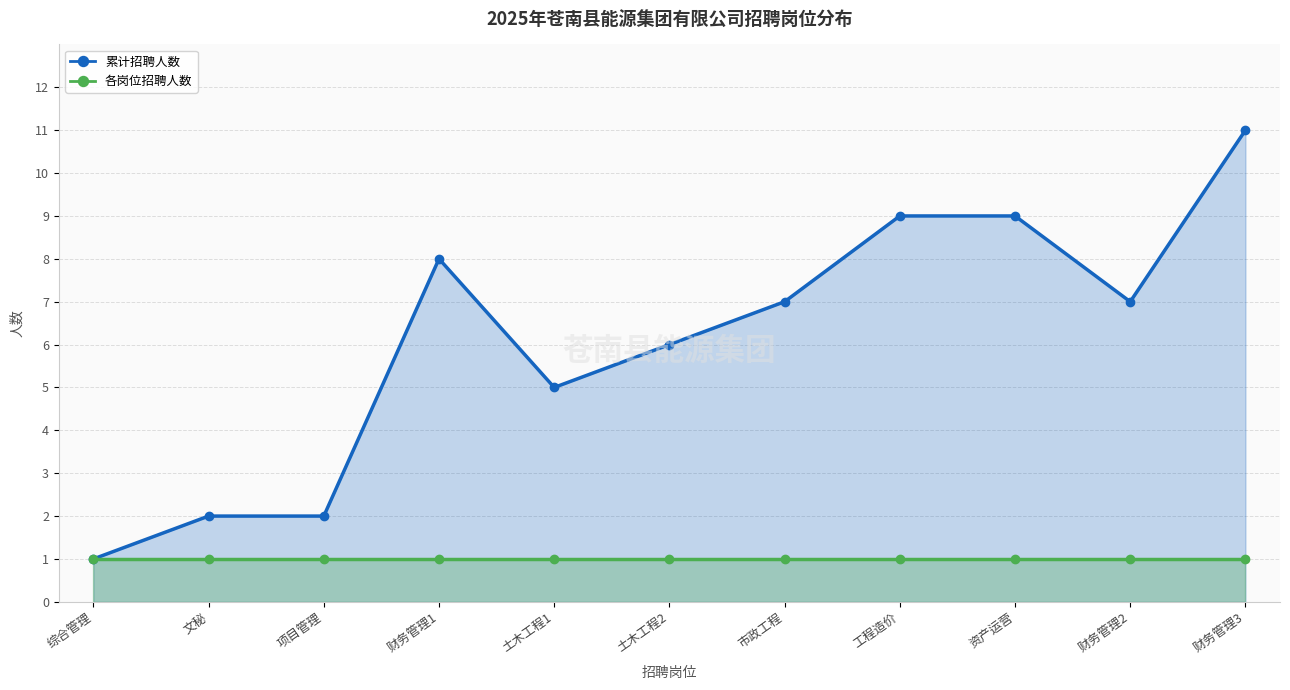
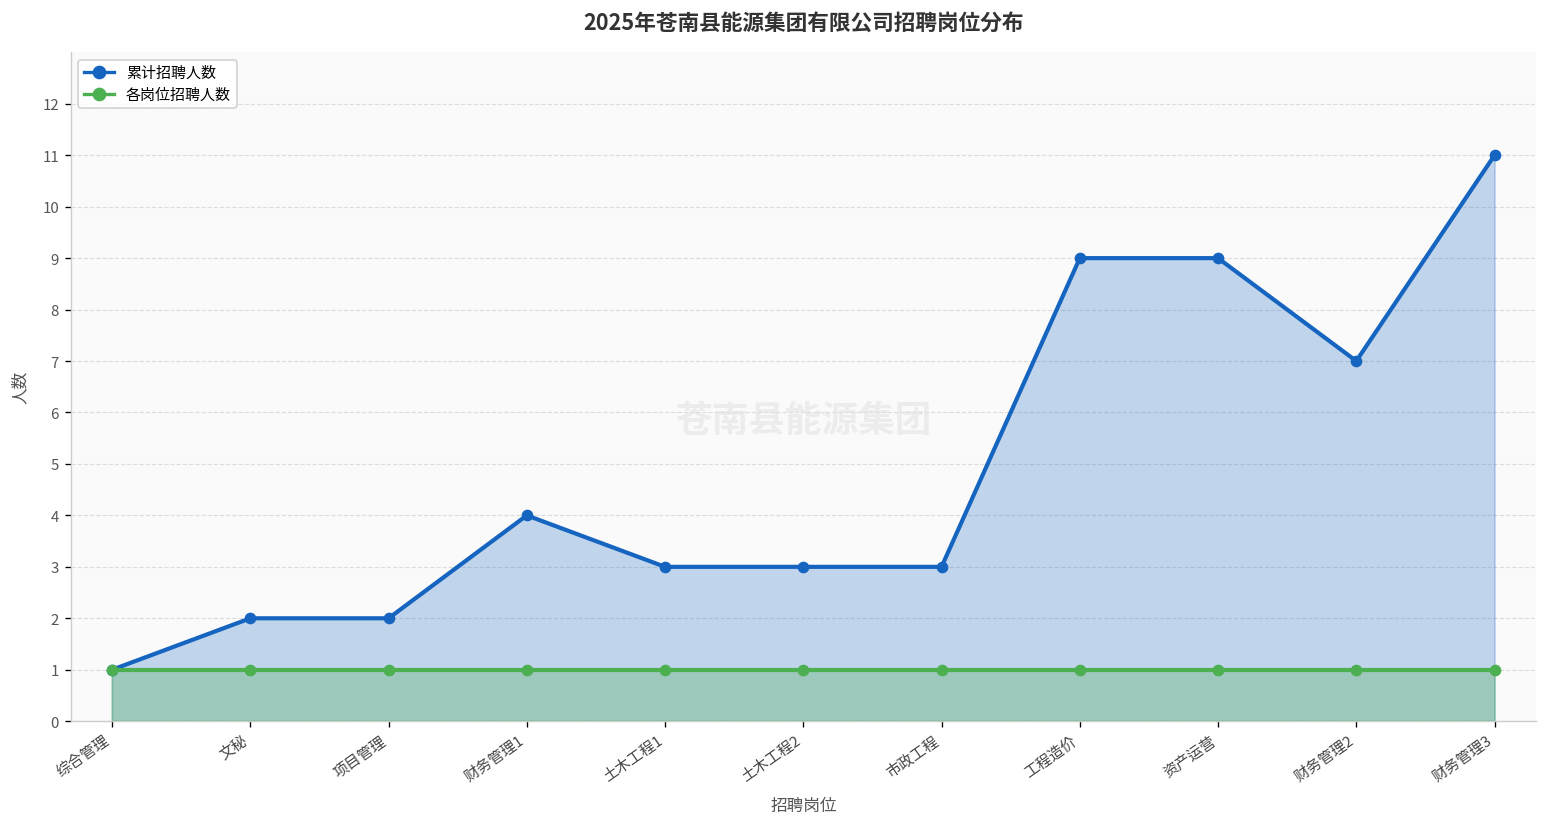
  {
    "累计招聘人数": {
      "文秘": 2,
      "项目管理": 2,
-     "财务管理1": 8,
-     "土木工程1": 5,
-     "土木工程2": 6,
-     "市政工程": 7,
+     "财务管理1": 4,
+     "土木工程1": 3,
+     "土木工程2": 3,
+     "市政工程": 3,
      "工程造价": 9,
      "资产运营": 9,
      "财务管理2": 7,
      "财务管理3": 11
    },
    "各岗位招聘人数": {
      "文秘": 1,
      "项目管理": 1,
      "财务管理1": 1,
      "土木工程1": 1,
      "土木工程2": 1,
      "市政工程": 1,
      "工程造价": 1,
      "资产运营": 1,
      "财务管理2": 1,
      "财务管理3": 1
    }
  }
